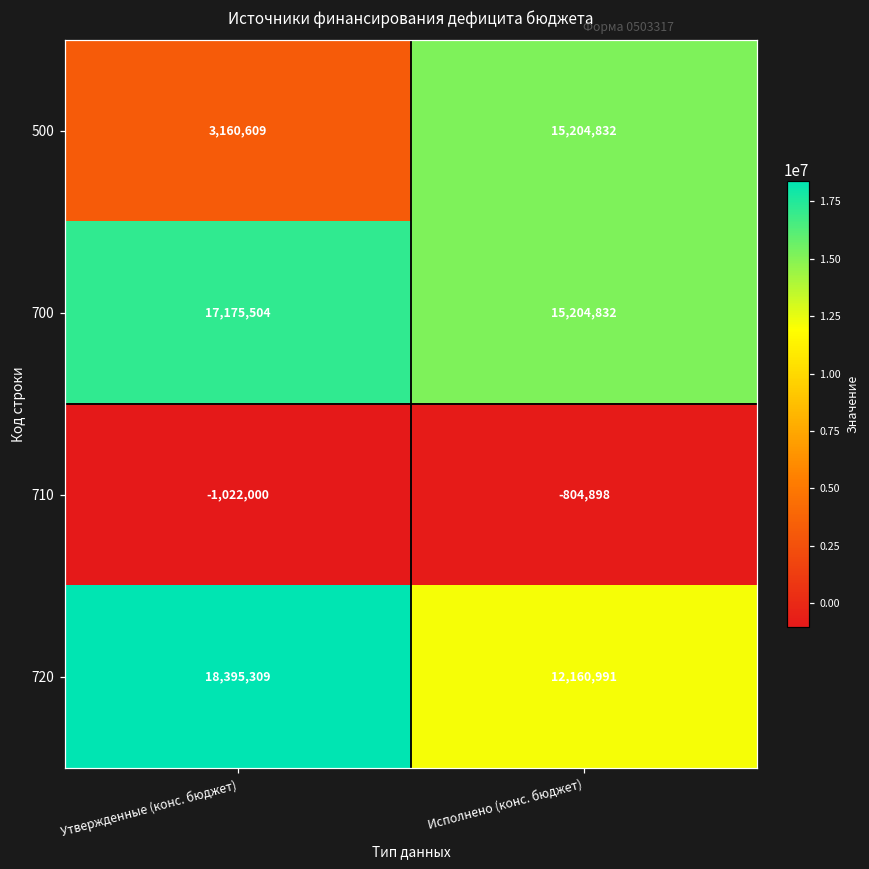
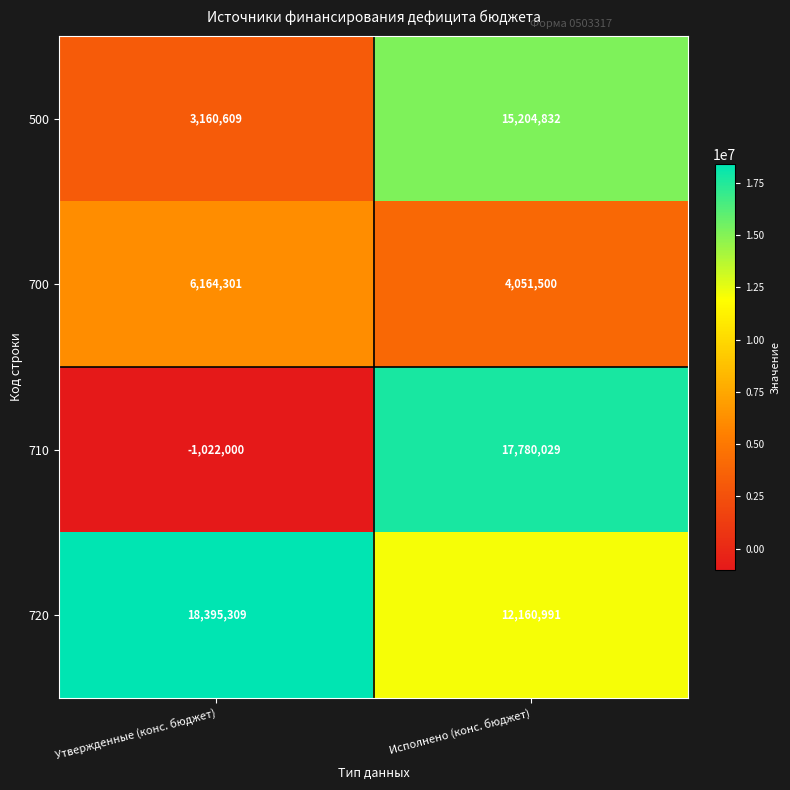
  {
    "500": {
      "Утвержденные (конс. бюджет)": "3,160,609",
      "Исполнено (конс. бюджет)": "15,204,832"
    },
    "700": {
-     "Утвержденные (конс. бюджет)": "17,175,504",
-     "Исполнено (конс. бюджет)": "15,204,832"
+     "Утвержденные (конс. бюджет)": "6,164,301",
+     "Исполнено (конс. бюджет)": "4,051,500"
    },
    "710": {
      "Утвержденные (конс. бюджет)": "-1,022,000",
-     "Исполнено (конс. бюджет)": "-804,898"
+     "Исполнено (конс. бюджет)": "17,780,029"
    },
    "720": {
      "Утвержденные (конс. бюджет)": "18,395,309",
      "Исполнено (конс. бюджет)": "12,160,991"
    }
  }
